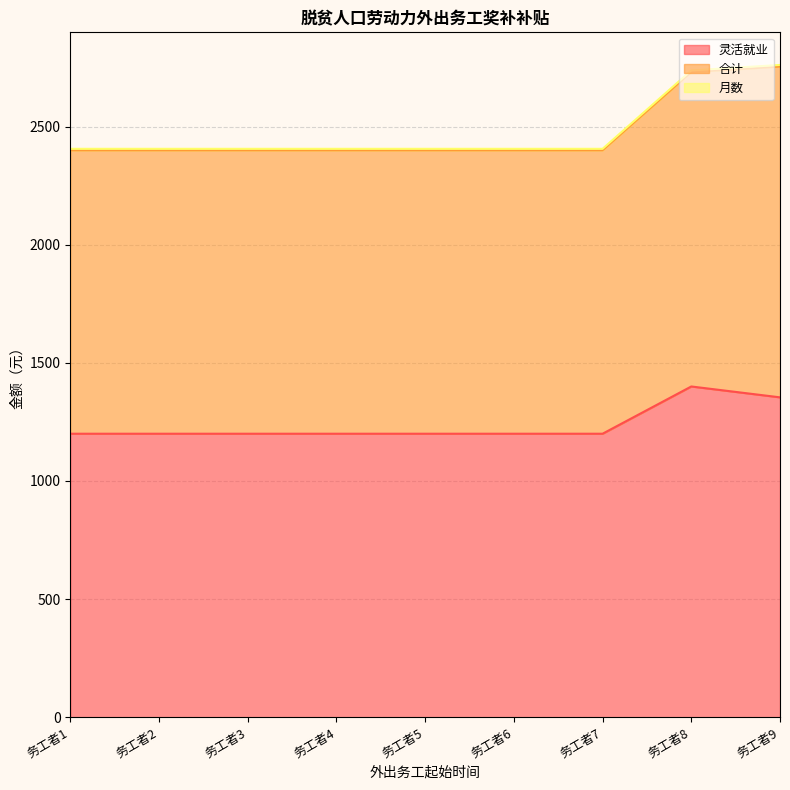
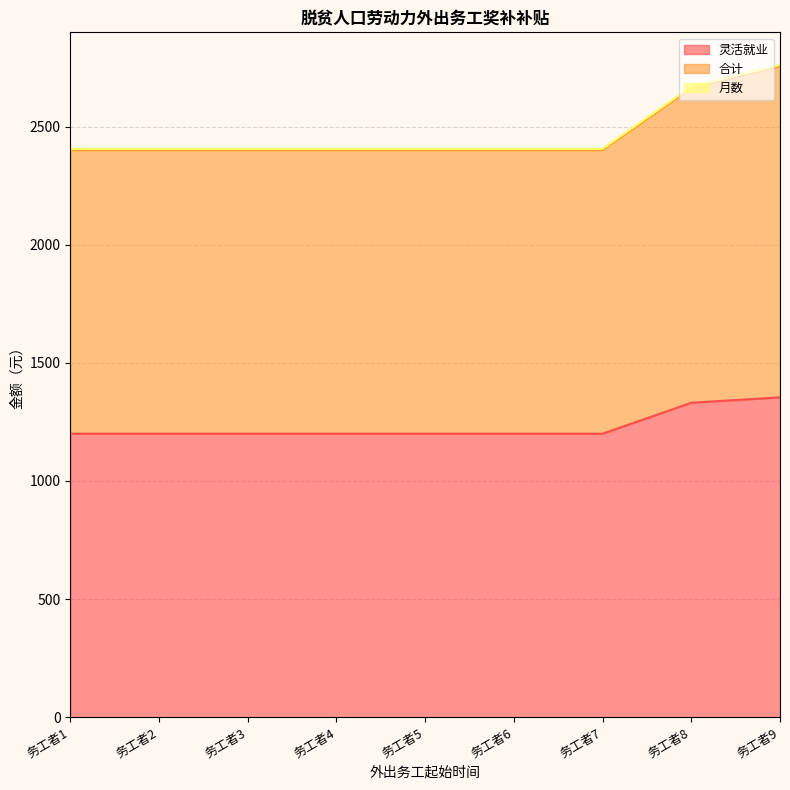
  {
    "灵活就业": {
      "务工者1": 1200,
      "务工者2": 1200,
      "务工者3": 1200,
      "务工者4": 1200,
      "务工者5": 1200,
      "务工者6": 1200,
      "务工者7": 1200,
-     "务工者8": 1400,
+     "务工者8": 1330,
      "务工者9": 1350
    }
  }
